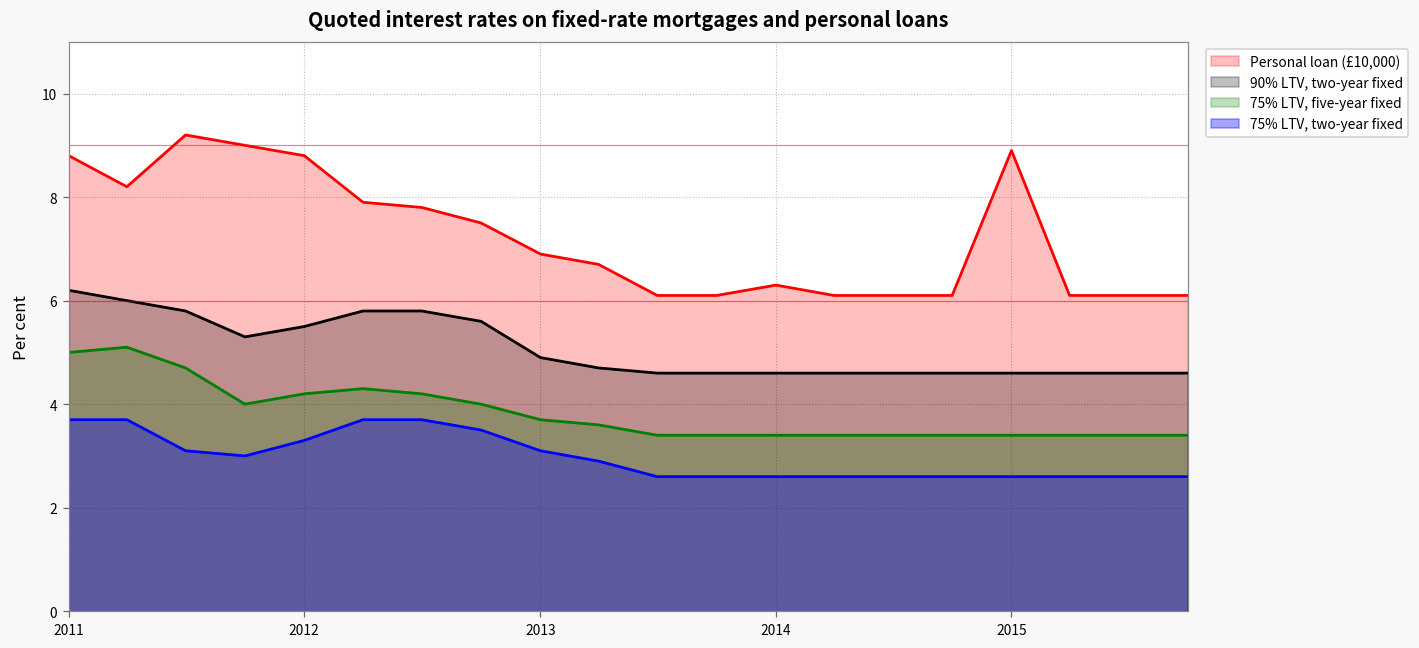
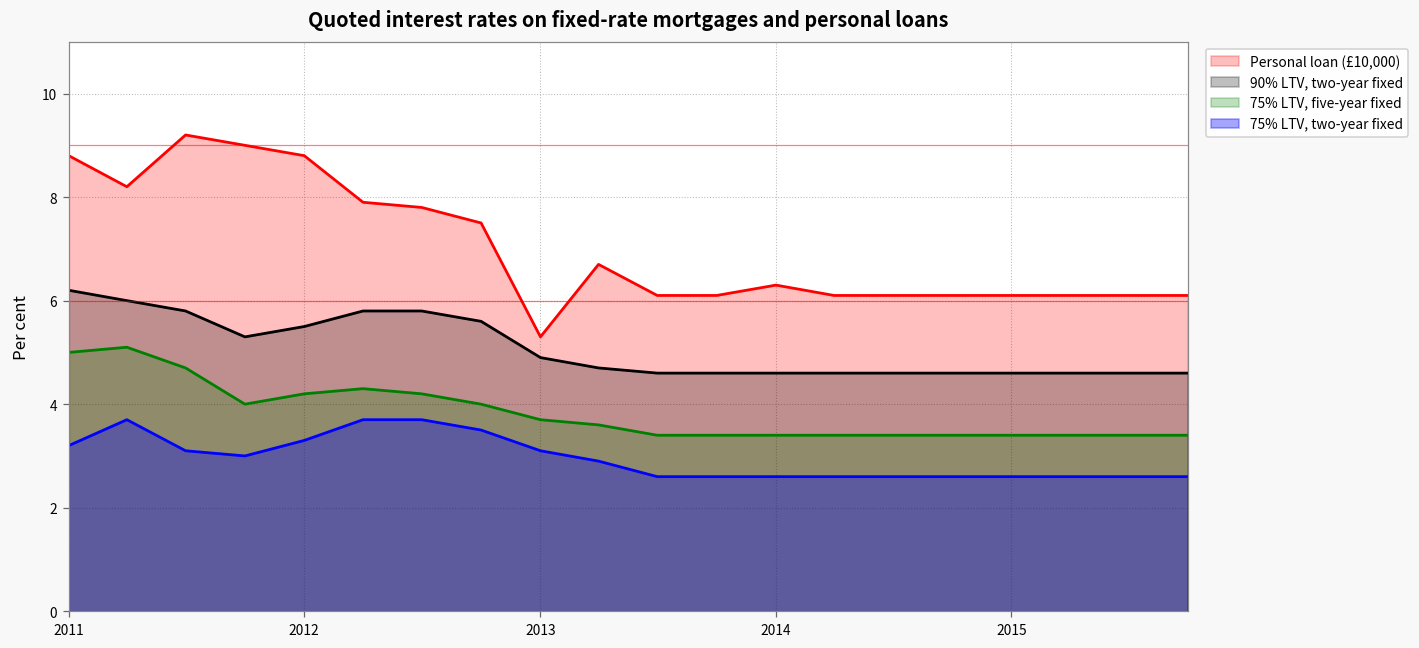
  {
    "Personal loan (£10,000)": {
      "2011": 8.8,
      "2012": 8.8,
-     "2013": 6.9,
+     "2013": 5.3,
      "2014": 6.3,
-     "2015": 8.9
+     "2015": 6.1
    },
    "75% LTV, two-year fixed": {
-     "2011": 3.7,
+     "2011": 3.2,
      "2012": 3.3,
      "2013": 3.1,
      "2014": 2.6,
      "2015": 2.6
    }
  }
